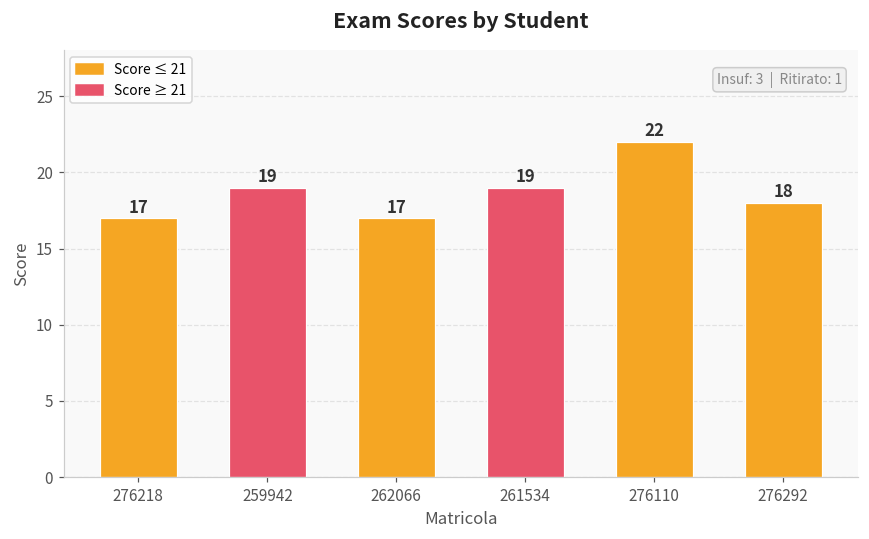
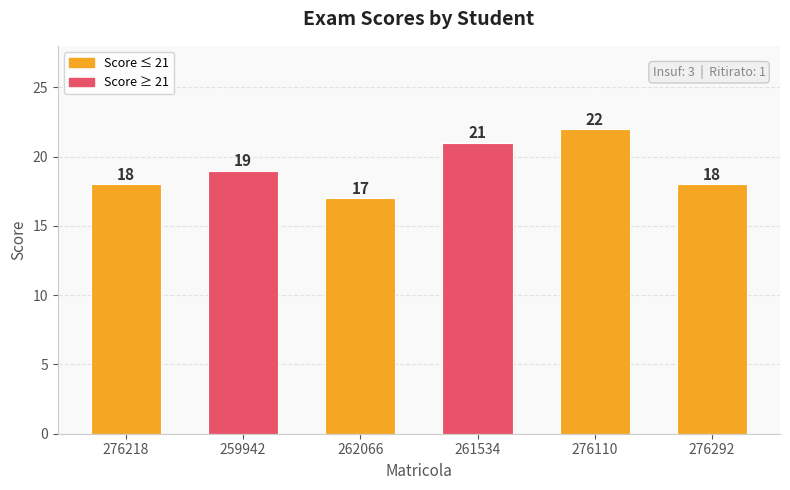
  {
-   "276218": 17,
+   "276218": 18,
    "259942": 19,
    "262066": 17,
-   "261534": 19,
+   "261534": 21,
    "276110": 22,
    "276292": 18
  }
